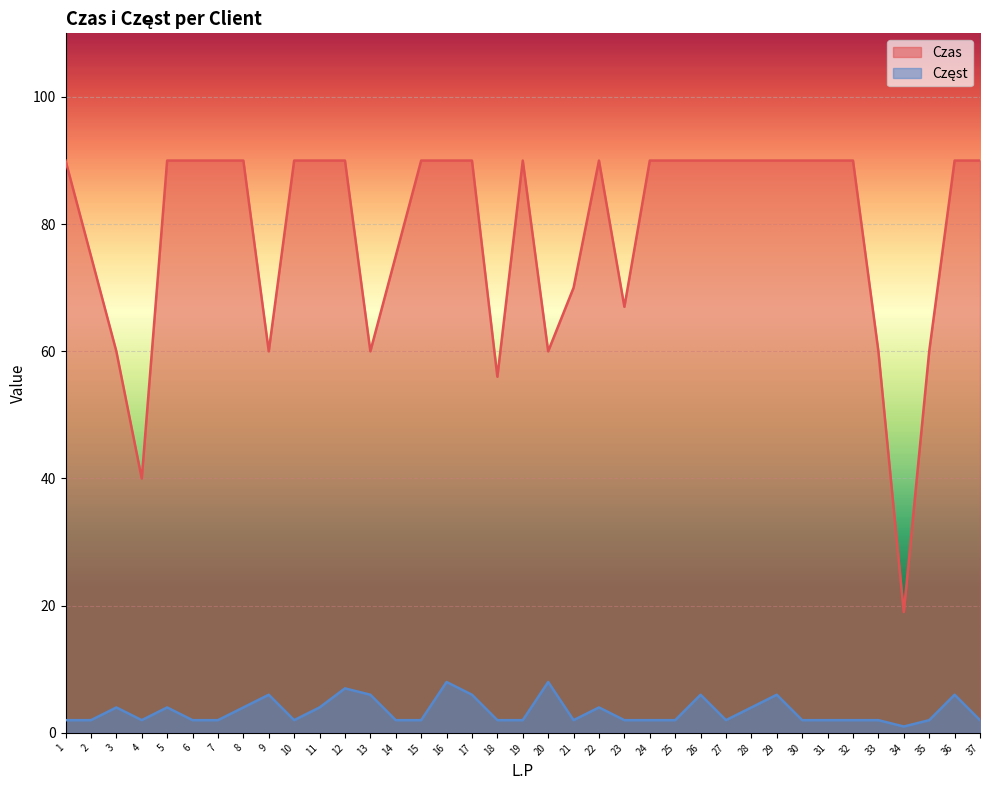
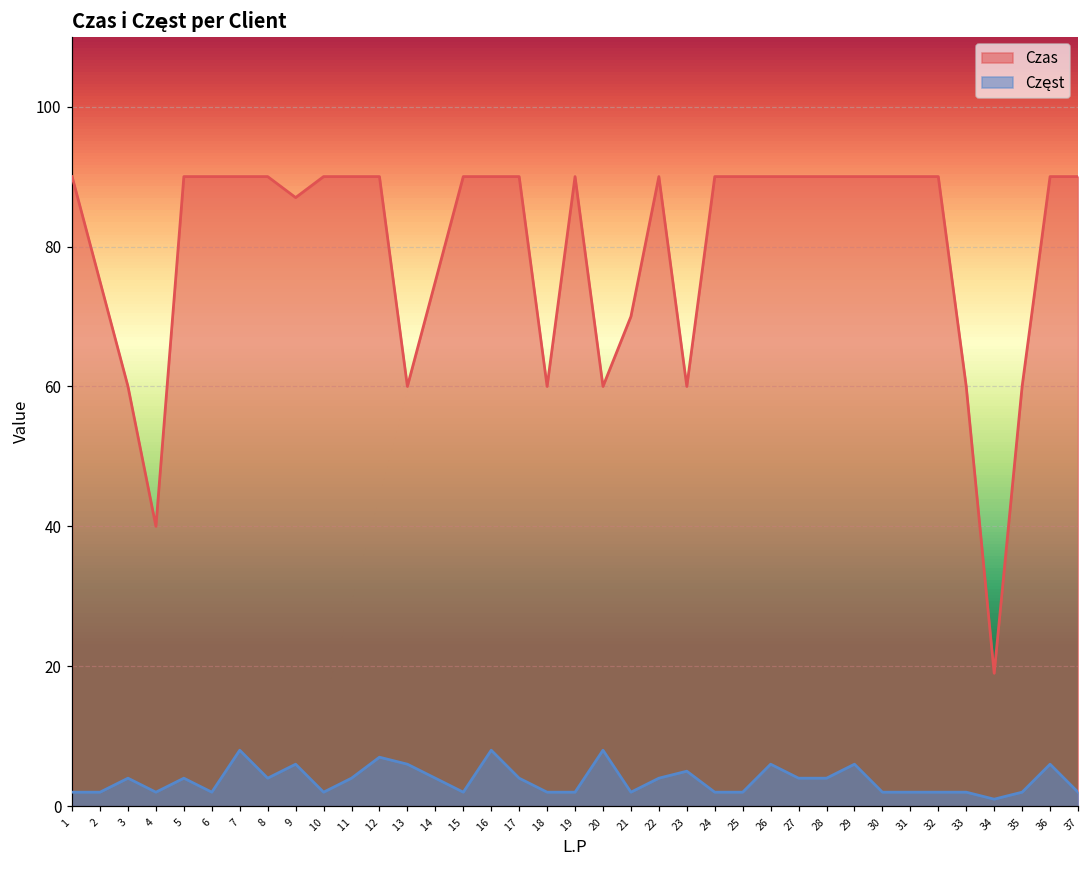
  {
    "Czas": {
      "1": 90,
      "2": 75,
      "3": 60,
      "4": 40,
      "5": 90,
      "6": 90,
      "7": 90,
      "8": 90,
-     "9": 60,
+     "9": 87,
      "10": 90,
      "11": 90,
      "12": 90,
      "13": 60,
      "14": 75,
      "15": 90,
      "16": 90,
      "17": 90,
-     "18": 56,
+     "18": 60,
      "19": 90,
      "20": 60,
      "21": 70,
      "22": 90,
-     "23": 67,
+     "23": 60,
      "24": 90,
      "25": 90,
      "26": 90,
      "27": 90,
      "28": 90,
      "29": 90,
      "30": 90,
      "31": 90,
      "32": 90,
      "33": 60,
      "34": 19,
      "35": 60,
      "36": 90,
      "37": 90
    },
    "Częst": {
      "1": 2,
      "2": 2,
      "3": 4,
      "4": 2,
      "5": 4,
      "6": 2,
-     "7": 2,
+     "7": 8,
      "8": 4,
      "9": 6,
      "10": 2,
      "11": 4,
      "12": 7,
      "13": 6,
-     "14": 2,
+     "14": 4,
      "15": 2,
      "16": 8,
-     "17": 6,
+     "17": 4,
      "18": 2,
      "19": 2,
      "20": 8,
      "21": 2,
      "22": 4,
-     "23": 2,
+     "23": 5,
      "24": 2,
      "25": 2,
      "26": 6,
-     "27": 2,
+     "27": 4,
      "28": 4,
      "29": 6,
      "30": 2,
      "31": 2,
      "32": 2,
      "33": 2,
      "34": 1,
      "35": 2,
      "36": 6,
      "37": 2
    }
  }
